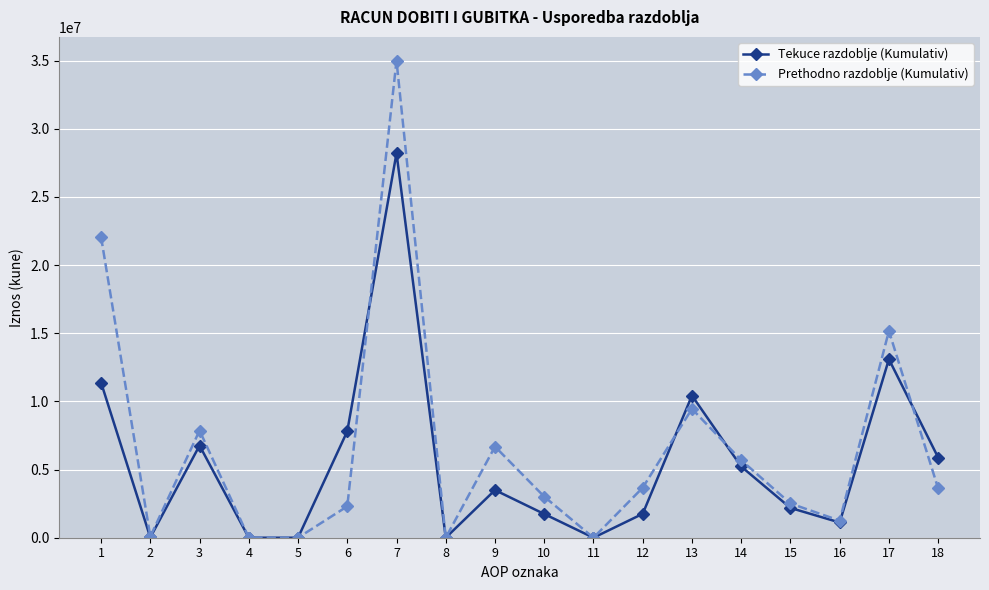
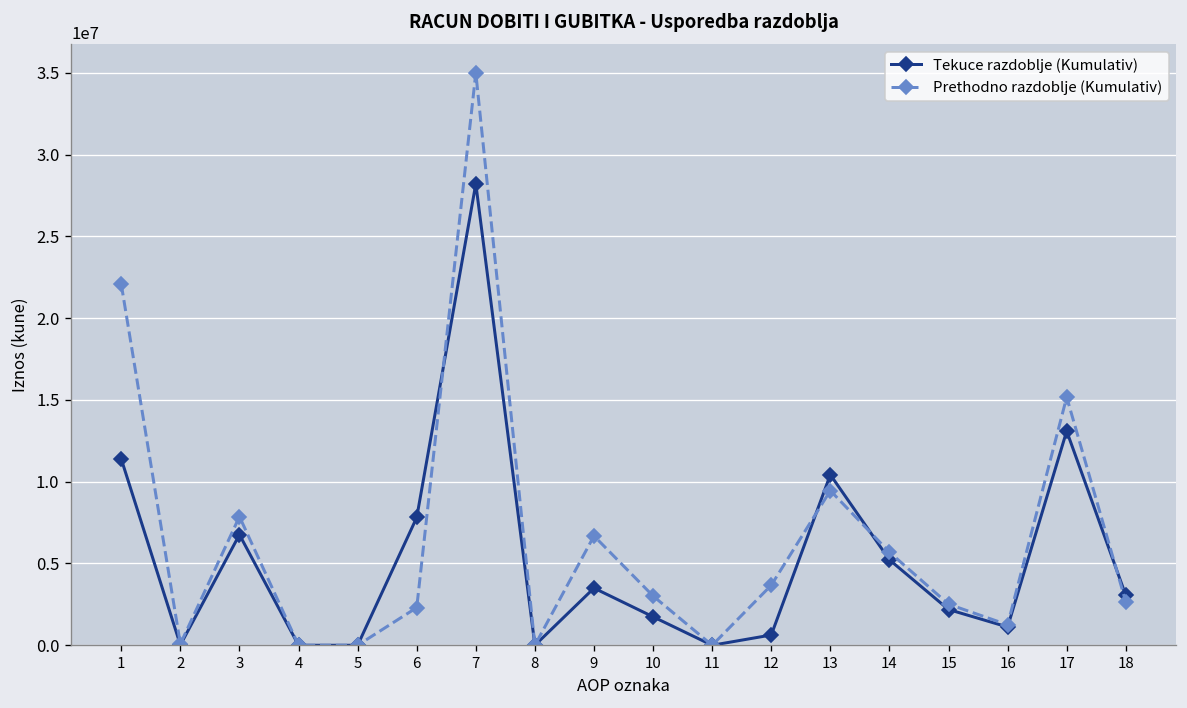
  {
    "Tekuce razdoblje (Kumulativ)": {
      "1": 11400000,
      "3": 6800000,
      "6": 7800000,
      "7": 28200000,
      "9": 3500000,
      "10": 1700000,
-     "12": 1800000,
+     "12": 600000,
      "13": 10400000,
      "14": 5200000,
      "15": 2200000,
      "17": 13100000,
-     "18": 5900000
+     "18": 3100000
    },
    "Prethodno razdoblje (Kumulativ)": {
      "1": 22100000,
      "3": 7900000,
      "6": 2300000,
      "7": 35000000,
      "9": 6700000,
      "10": 3000000,
      "12": 3700000,
      "13": 9500000,
      "14": 5700000,
      "15": 2500000,
      "17": 15200000,
-     "18": 3600000
+     "18": 2700000
    }
  }
